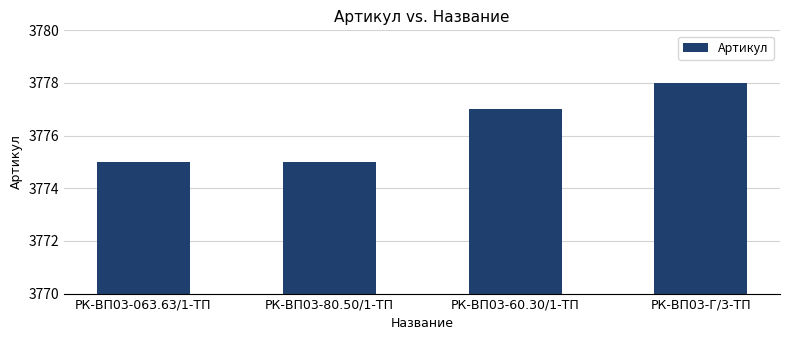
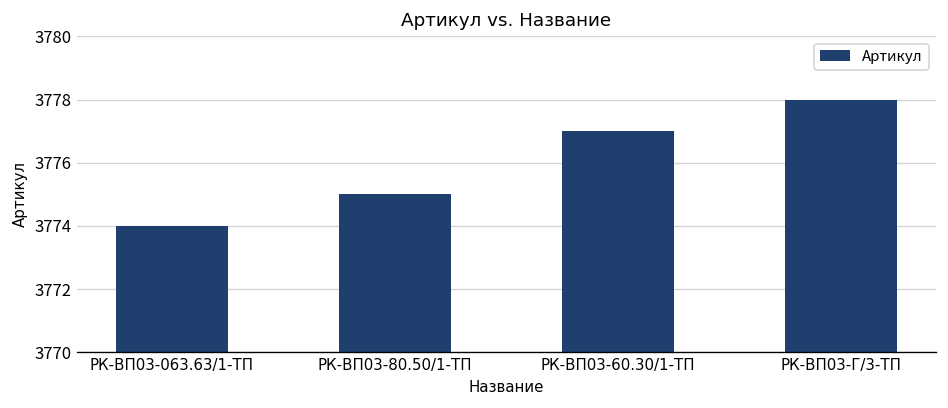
  {
-   "РК-ВП03-063.63/1-ТП": 3775,
+   "РК-ВП03-063.63/1-ТП": 3774,
    "РК-ВП03-80.50/1-ТП": 3775,
    "РК-ВП03-60.30/1-ТП": 3777,
    "РК-ВП03-Г/3-ТП": 3778
  }
